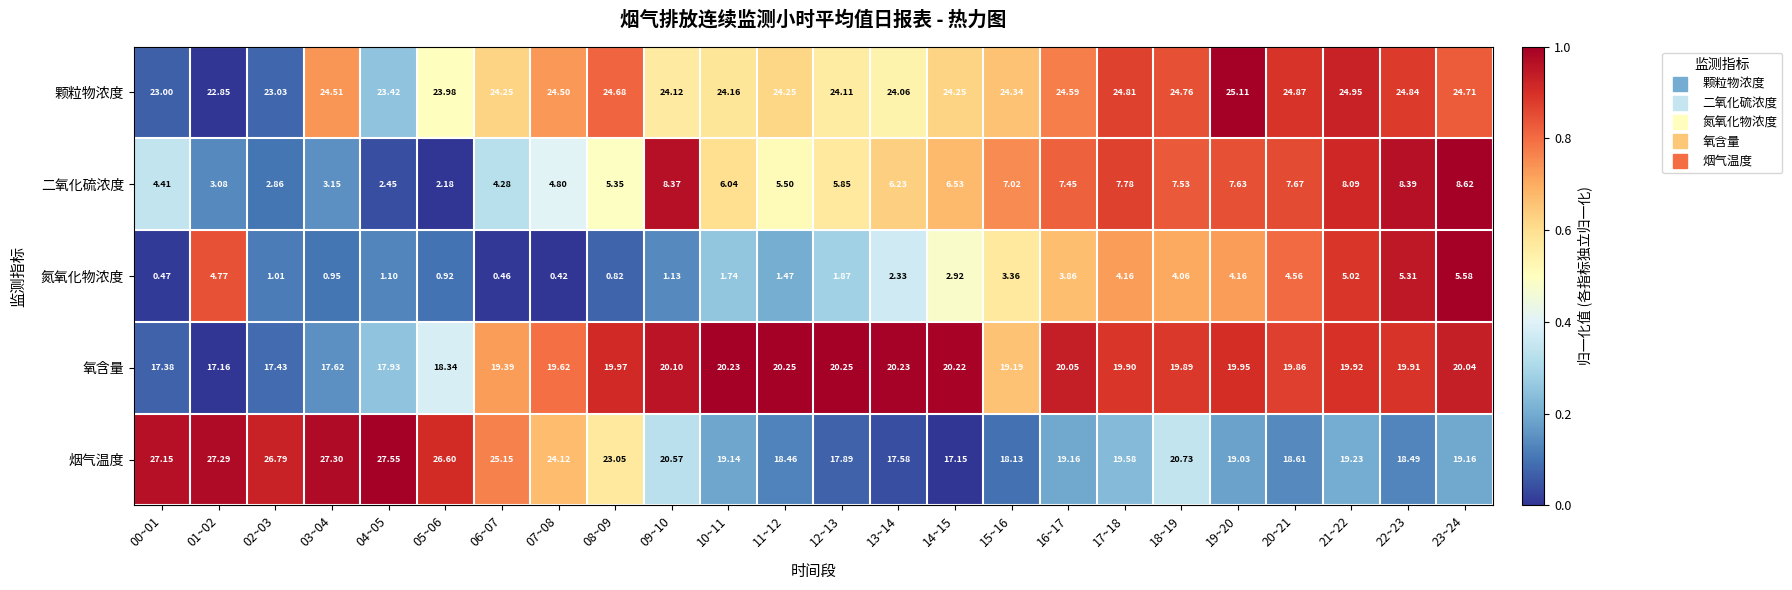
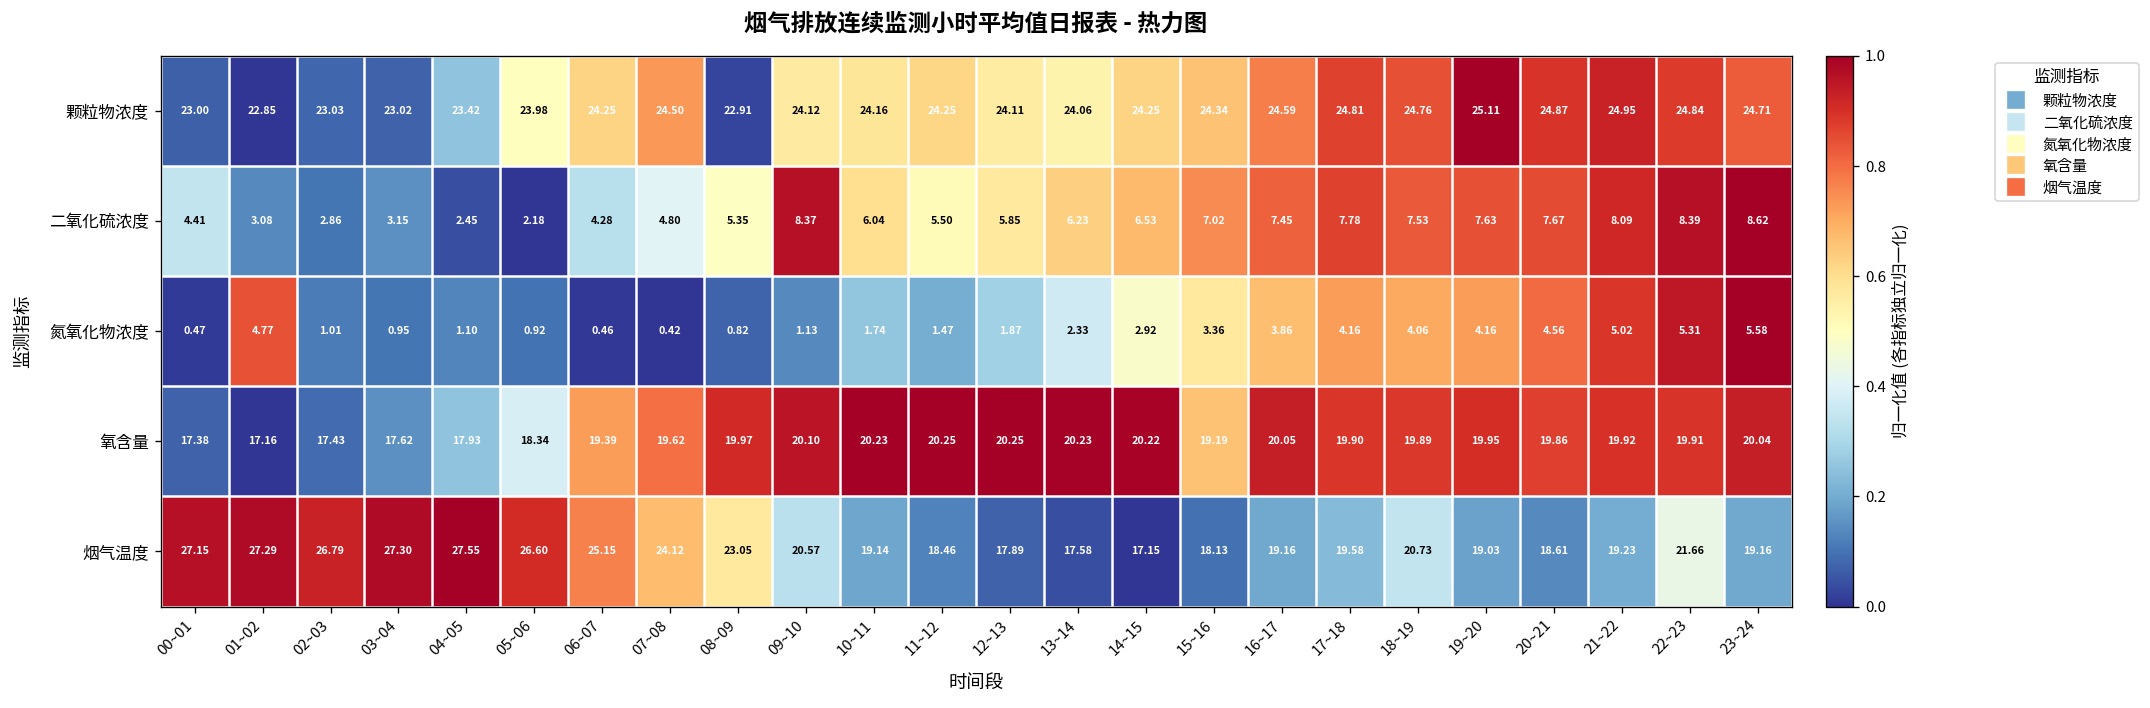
  {
    "颗粒物浓度": {
      "00~01": 23.00,
      "01~02": 22.85,
      "02~03": 23.03,
-     "03~04": 24.51,
+     "03~04": 23.02,
      "04~05": 23.42,
      "05~06": 23.98,
      "06~07": 24.25,
      "07~08": 24.50,
-     "08~09": 24.68,
+     "08~09": 22.91,
      "09~10": 24.12,
      "10~11": 24.16,
      "11~12": 24.25,
      "12~13": 24.11,
      "13~14": 24.06,
      "14~15": 24.25,
      "15~16": 24.34,
      "16~17": 24.59,
      "17~18": 24.81,
      "18~19": 24.76,
      "19~20": 25.11,
      "20~21": 24.87,
      "21~22": 24.95,
      "22~23": 24.84,
      "23~24": 24.71
    },
    "二氧化硫浓度": {
      "00~01": 4.41,
      "01~02": 3.08,
      "02~03": 2.86,
      "03~04": 3.15,
      "04~05": 2.45,
      "05~06": 2.18,
      "06~07": 4.28,
      "07~08": 4.80,
      "08~09": 5.35,
      "09~10": 8.37,
      "10~11": 6.04,
      "11~12": 5.50,
      "12~13": 5.85,
      "13~14": 6.23,
      "14~15": 6.53,
      "15~16": 7.02,
      "16~17": 7.45,
      "17~18": 7.78,
      "18~19": 7.53,
      "19~20": 7.63,
      "20~21": 7.67,
      "21~22": 8.09,
      "22~23": 8.39,
      "23~24": 8.62
    },
    "氮氧化物浓度": {
      "00~01": 0.47,
      "01~02": 4.77,
      "02~03": 1.01,
      "03~04": 0.95,
      "04~05": 1.10,
      "05~06": 0.92,
      "06~07": 0.46,
      "07~08": 0.42,
      "08~09": 0.82,
      "09~10": 1.13,
      "10~11": 1.74,
      "11~12": 1.47,
      "12~13": 1.87,
      "13~14": 2.33,
      "14~15": 2.92,
      "15~16": 3.36,
      "16~17": 3.86,
      "17~18": 4.16,
      "18~19": 4.06,
      "19~20": 4.16,
      "20~21": 4.56,
      "21~22": 5.02,
      "22~23": 5.31,
      "23~24": 5.58
    },
    "氧含量": {
      "00~01": 17.38,
      "01~02": 17.16,
      "02~03": 17.43,
      "03~04": 17.62,
      "04~05": 17.93,
      "05~06": 18.34,
      "06~07": 19.39,
      "07~08": 19.62,
      "08~09": 19.97,
      "09~10": 20.10,
      "10~11": 20.23,
      "11~12": 20.25,
      "12~13": 20.25,
      "13~14": 20.23,
      "14~15": 20.22,
      "15~16": 19.19,
      "16~17": 20.05,
      "17~18": 19.90,
      "18~19": 19.89,
      "19~20": 19.95,
      "20~21": 19.86,
      "21~22": 19.92,
      "22~23": 19.91,
      "23~24": 20.04
    },
    "烟气温度": {
      "00~01": 27.15,
      "01~02": 27.29,
      "02~03": 26.79,
      "03~04": 27.30,
      "04~05": 27.55,
      "05~06": 26.60,
      "06~07": 25.15,
      "07~08": 24.12,
      "08~09": 23.05,
      "09~10": 20.57,
      "10~11": 19.14,
      "11~12": 18.46,
      "12~13": 17.89,
      "13~14": 17.58,
      "14~15": 17.15,
      "15~16": 18.13,
      "16~17": 19.16,
      "17~18": 19.58,
      "18~19": 20.73,
      "19~20": 19.03,
      "20~21": 18.61,
      "21~22": 19.23,
-     "22~23": 18.49,
+     "22~23": 21.66,
      "23~24": 19.16
    }
  }
